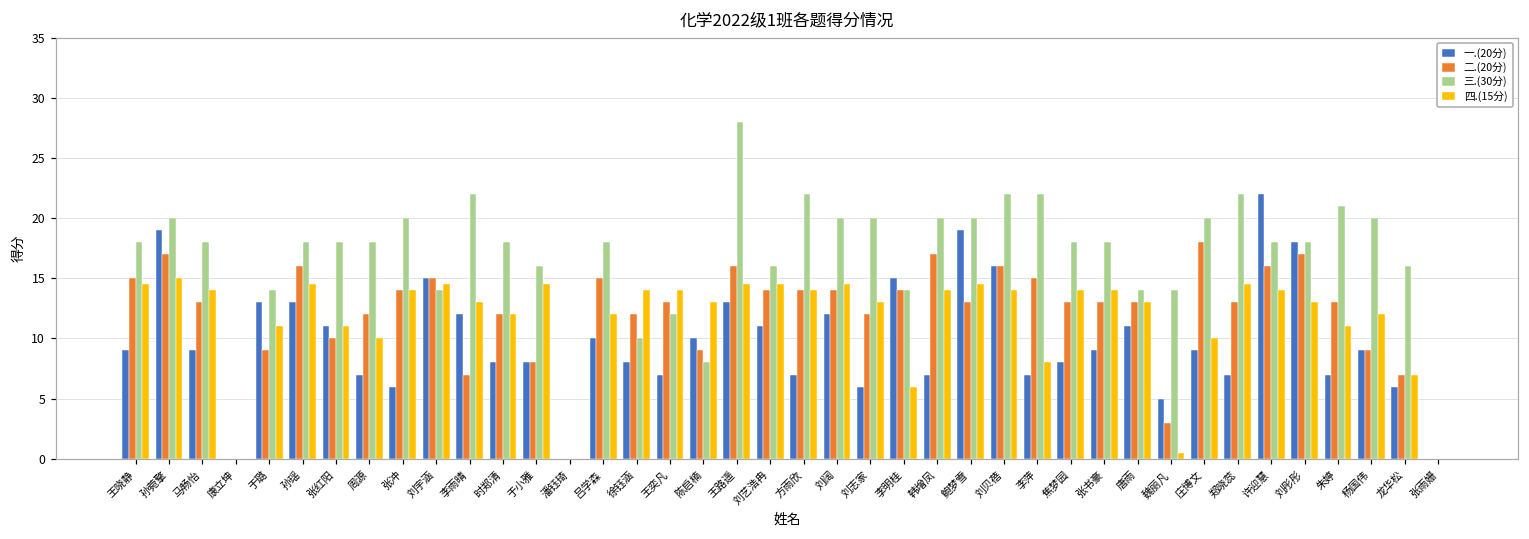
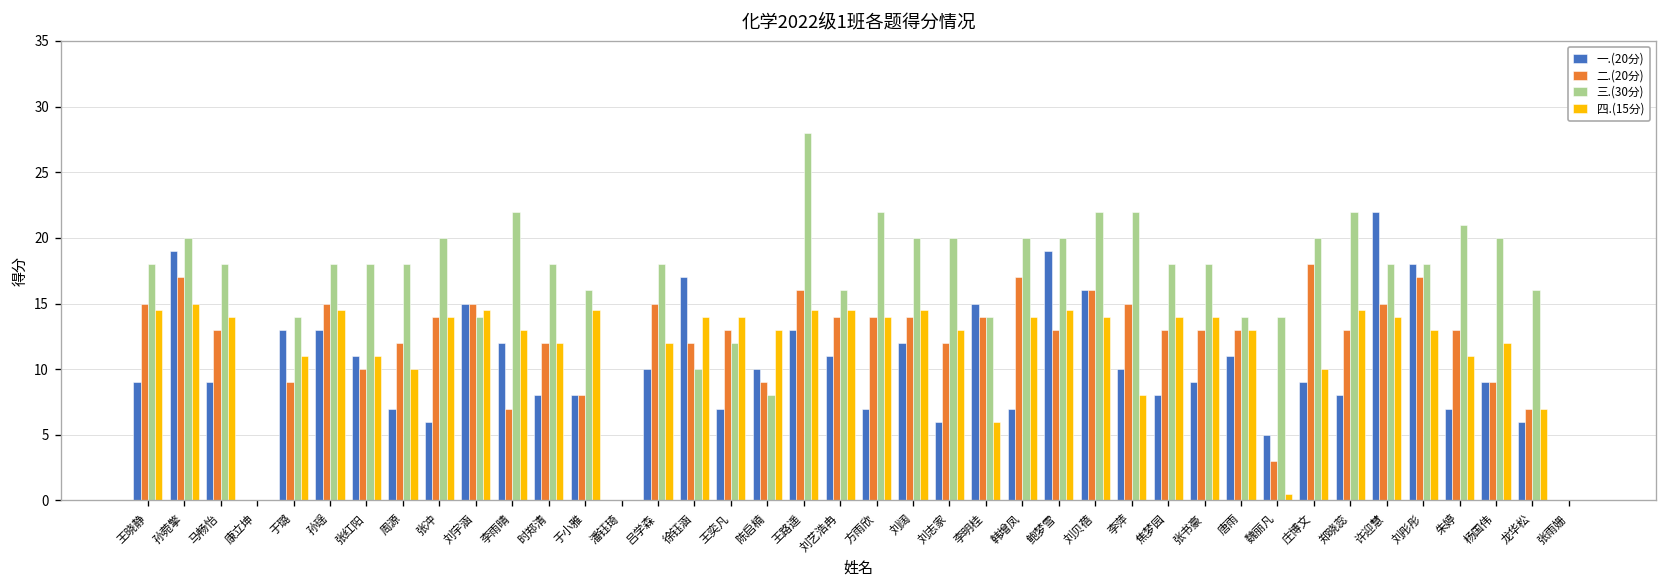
  {
    "一.(20分)": {
      "王晓静": 9,
      "孙菀擎": 19,
      "马畅怡": 9,
      "康立坤": 0,
      "于璐": 13,
      "孙瑶": 13,
      "张红阳": 11,
      "周源": 7,
      "张冲": 6,
      "刘宇涵": 15,
      "李雨晴": 12,
      "时郑清": 8,
      "于小雅": 8,
      "潘钰琦": 0,
      "吕学森": 10,
-     "徐钰涵": 8,
+     "徐钰涵": 17,
      "王奕凡": 7,
      "陈启楠": 10,
      "王路遥": 13,
      "刘艺浩冉": 11,
      "方雨欣": 7,
      "刘阔": 12,
      "刘志家": 6,
      "李明桂": 15,
      "韩增凤": 7,
      "鲍梦雪": 19,
      "刘贝蓓": 16,
-     "李萍": 7,
+     "李萍": 10,
      "焦梦园": 8,
      "张书豪": 9,
      "唐雨": 11,
      "魏丽凡": 5,
      "庄博文": 9,
-     "郑晓蕊": 7,
+     "郑晓蕊": 8,
      "许迎慧": 22,
      "刘彤彤": 18,
      "朱婷": 7,
      "杨国伟": 9,
      "龙华松": 6,
      "张雨姗": 0
    },
    "二.(20分)": {
      "王晓静": 15,
      "孙菀擎": 17,
      "马畅怡": 13,
      "康立坤": 0,
      "于璐": 9,
-     "孙瑶": 16,
+     "孙瑶": 15,
      "张红阳": 10,
      "周源": 12,
      "张冲": 14,
      "刘宇涵": 15,
      "李雨晴": 7,
      "时郑清": 12,
      "于小雅": 8,
      "潘钰琦": 0,
      "吕学森": 15,
      "徐钰涵": 12,
      "王奕凡": 13,
      "陈启楠": 9,
      "王路遥": 16,
      "刘艺浩冉": 14,
      "方雨欣": 14,
      "刘阔": 14,
      "刘志家": 12,
      "李明桂": 14,
      "韩增凤": 17,
      "鲍梦雪": 13,
      "刘贝蓓": 16,
      "李萍": 15,
      "焦梦园": 13,
      "张书豪": 13,
      "唐雨": 13,
      "魏丽凡": 3,
      "庄博文": 18,
      "郑晓蕊": 13,
-     "许迎慧": 16,
+     "许迎慧": 15,
      "刘彤彤": 17,
      "朱婷": 13,
      "杨国伟": 9,
      "龙华松": 7,
      "张雨姗": 0
    },
    "三.(30分)": {
      "王晓静": 18,
      "孙菀擎": 20,
      "马畅怡": 18,
      "康立坤": 0,
      "于璐": 14,
      "孙瑶": 18,
      "张红阳": 18,
      "周源": 18,
      "张冲": 20,
      "刘宇涵": 14,
      "李雨晴": 22,
      "时郑清": 18,
      "于小雅": 16,
      "潘钰琦": 0,
      "吕学森": 18,
      "徐钰涵": 10,
      "王奕凡": 12,
      "陈启楠": 8,
      "王路遥": 28,
      "刘艺浩冉": 16,
      "方雨欣": 22,
      "刘阔": 20,
      "刘志家": 20,
      "李明桂": 14,
      "韩增凤": 20,
      "鲍梦雪": 20,
      "刘贝蓓": 22,
      "李萍": 22,
      "焦梦园": 18,
      "张书豪": 18,
      "唐雨": 14,
      "魏丽凡": 14,
      "庄博文": 20,
      "郑晓蕊": 22,
      "许迎慧": 18,
      "刘彤彤": 18,
      "朱婷": 21,
      "杨国伟": 20,
      "龙华松": 16,
      "张雨姗": 0
    },
    "四.(15分)": {
      "王晓静": 14.5,
      "孙菀擎": 15,
      "马畅怡": 14,
      "康立坤": 0,
      "于璐": 11,
      "孙瑶": 14.5,
      "张红阳": 11,
      "周源": 10,
      "张冲": 14,
      "刘宇涵": 14.5,
      "李雨晴": 13,
      "时郑清": 12,
      "于小雅": 14.5,
      "潘钰琦": 0,
      "吕学森": 12,
      "徐钰涵": 14,
      "王奕凡": 14,
      "陈启楠": 13,
      "王路遥": 14.5,
      "刘艺浩冉": 14.5,
      "方雨欣": 14,
      "刘阔": 14.5,
      "刘志家": 13,
      "李明桂": 6,
      "韩增凤": 14,
      "鲍梦雪": 14.5,
      "刘贝蓓": 14,
      "李萍": 8,
      "焦梦园": 14,
      "张书豪": 14,
      "唐雨": 13,
      "魏丽凡": 0.5,
      "庄博文": 10,
      "郑晓蕊": 14.5,
      "许迎慧": 14,
      "刘彤彤": 13,
      "朱婷": 11,
      "杨国伟": 12,
      "龙华松": 7,
      "张雨姗": 0
    }
  }
